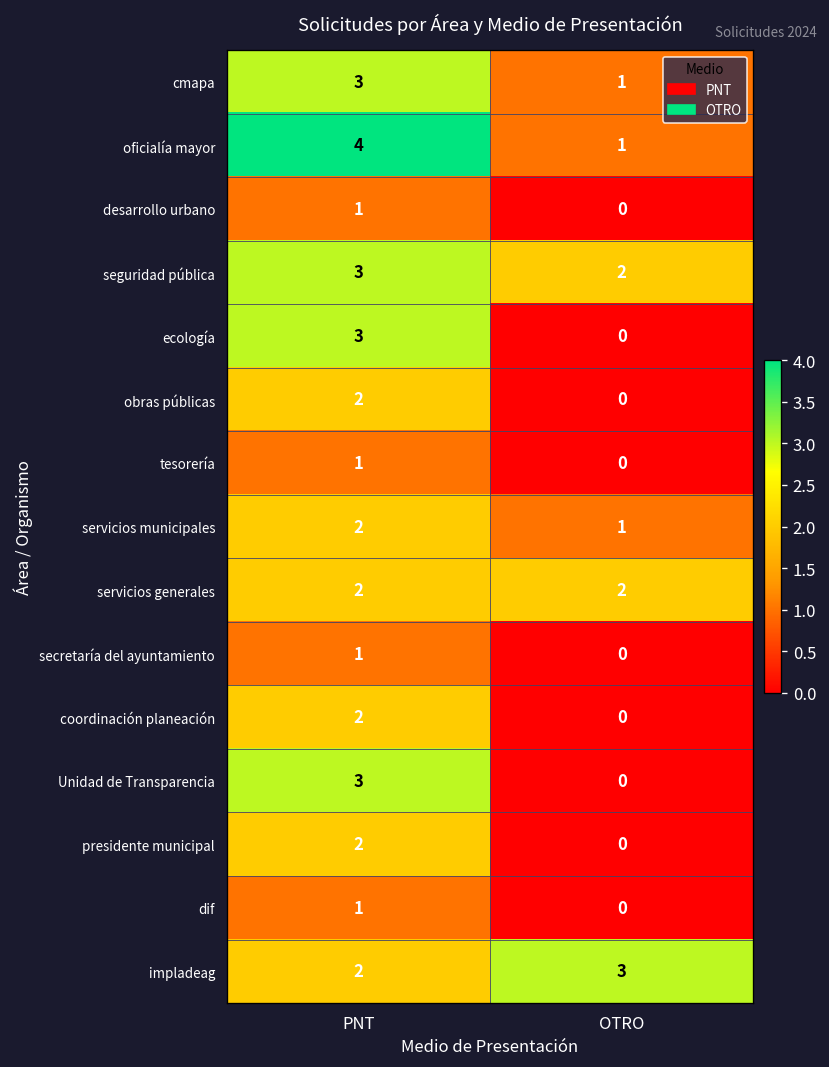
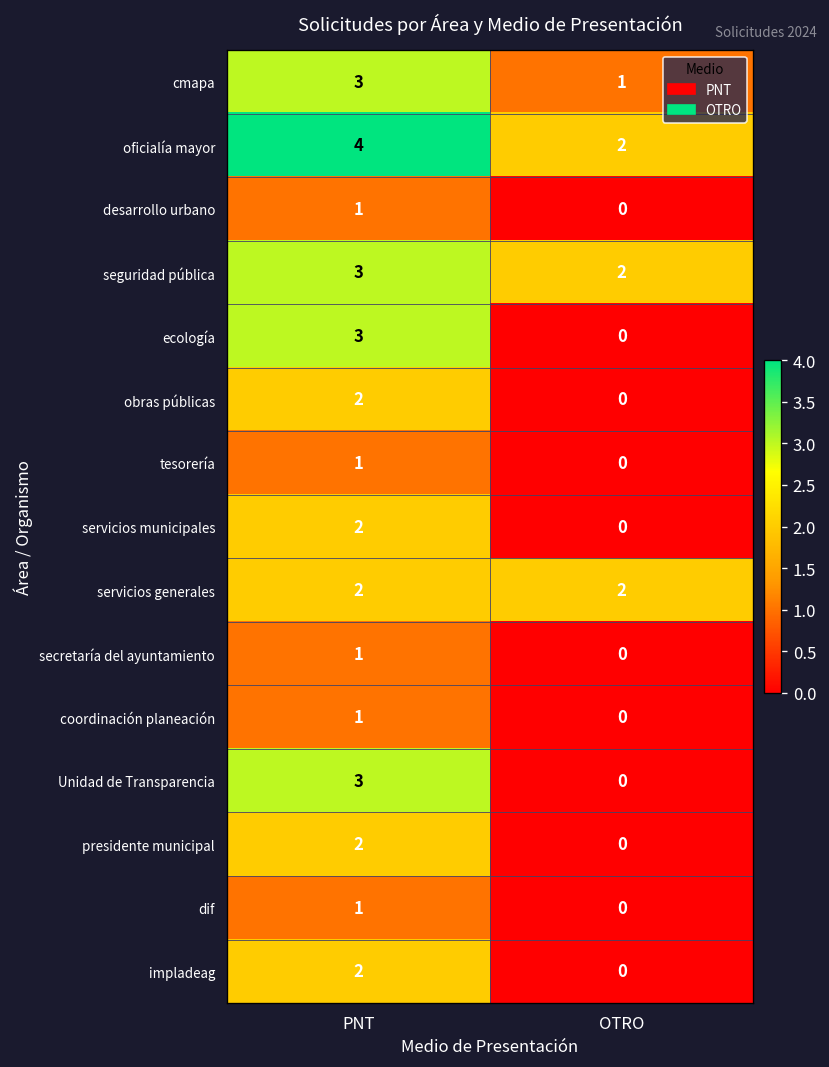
  {
    "cmapa": {
      "PNT": 3,
      "OTRO": 1
    },
    "oficialía mayor": {
      "PNT": 4,
-     "OTRO": 1
+     "OTRO": 2
    },
    "desarrollo urbano": {
      "PNT": 1,
      "OTRO": 0
    },
    "seguridad pública": {
      "PNT": 3,
      "OTRO": 2
    },
    "ecología": {
      "PNT": 3,
      "OTRO": 0
    },
    "obras públicas": {
      "PNT": 2,
      "OTRO": 0
    },
    "tesorería": {
      "PNT": 1,
      "OTRO": 0
    },
    "servicios municipales": {
      "PNT": 2,
-     "OTRO": 1
+     "OTRO": 0
    },
    "servicios generales": {
      "PNT": 2,
      "OTRO": 2
    },
    "secretaría del ayuntamiento": {
      "PNT": 1,
      "OTRO": 0
    },
    "coordinación planeación": {
-     "PNT": 2,
+     "PNT": 1,
      "OTRO": 0
    },
    "Unidad de Transparencia": {
      "PNT": 3,
      "OTRO": 0
    },
    "presidente municipal": {
      "PNT": 2,
      "OTRO": 0
    },
    "dif": {
      "PNT": 1,
      "OTRO": 0
    },
    "impladeag": {
      "PNT": 2,
-     "OTRO": 3
+     "OTRO": 0
    }
  }
